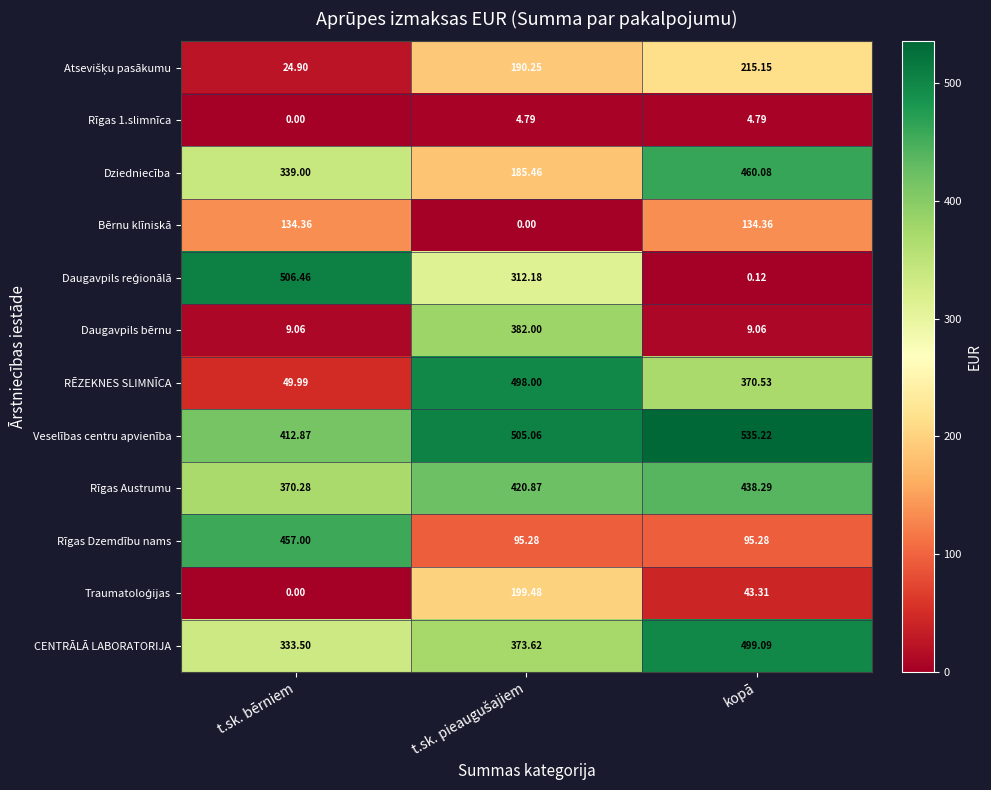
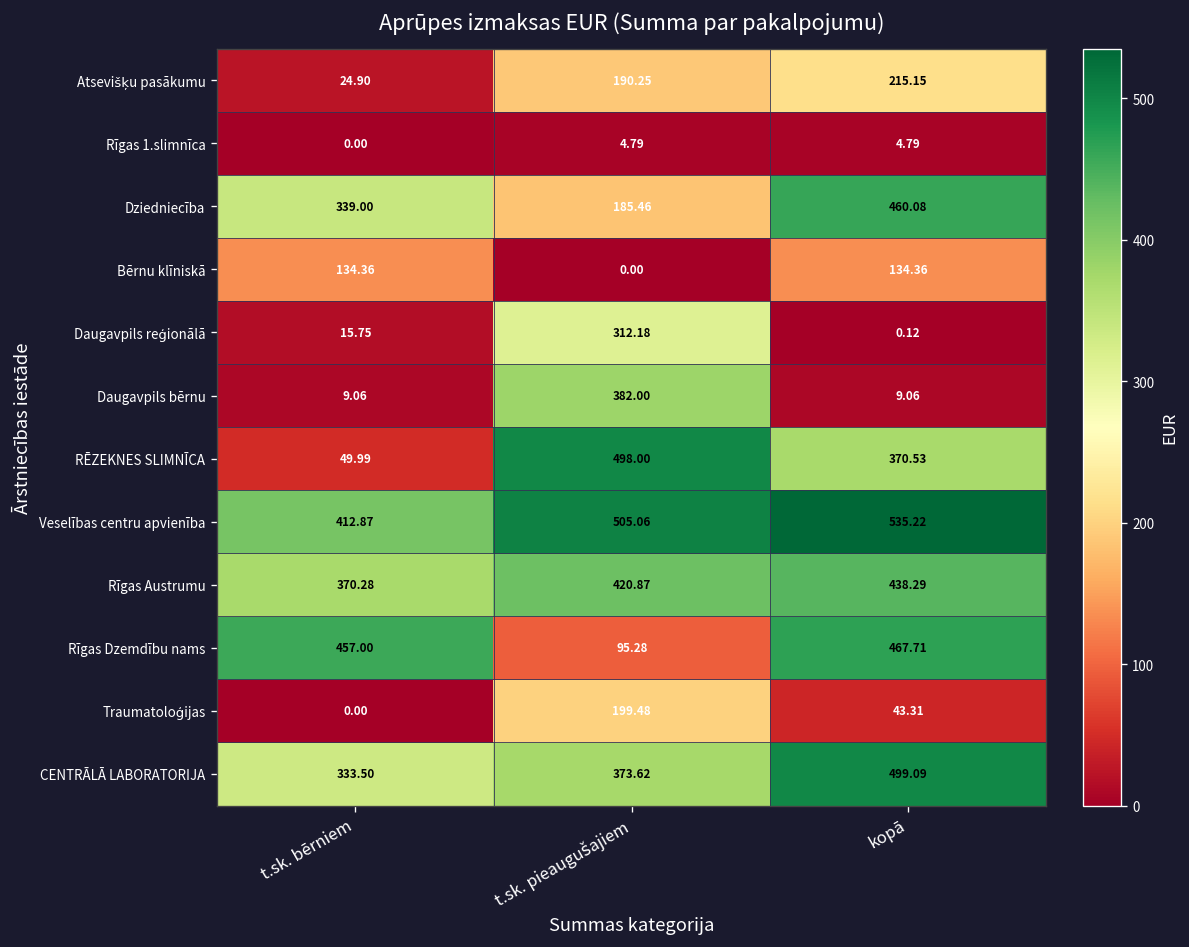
  {
    "Atsevišķu pasākumu": {
      "t.sk. bērniem": 24.90,
      "t.sk. pieaugušajiem": 190.25,
      "kopā": 215.15
    },
    "Rīgas 1.slimnīca": {
      "t.sk. bērniem": 0.00,
      "t.sk. pieaugušajiem": 4.79,
      "kopā": 4.79
    },
    "Dziedniecība": {
      "t.sk. bērniem": 339.00,
      "t.sk. pieaugušajiem": 185.46,
      "kopā": 460.08
    },
    "Bērnu klīniskā": {
      "t.sk. bērniem": 134.36,
      "t.sk. pieaugušajiem": 0.00,
      "kopā": 134.36
    },
    "Daugavpils reģionālā": {
-     "t.sk. bērniem": 506.46,
+     "t.sk. bērniem": 15.75,
      "t.sk. pieaugušajiem": 312.18,
      "kopā": 0.12
    },
    "Daugavpils bērnu": {
      "t.sk. bērniem": 9.06,
      "t.sk. pieaugušajiem": 382.00,
      "kopā": 9.06
    },
    "RĒZEKNES SLIMNĪCA": {
      "t.sk. bērniem": 49.99,
      "t.sk. pieaugušajiem": 498.00,
      "kopā": 370.53
    },
    "Veselības centru apvienība": {
      "t.sk. bērniem": 412.87,
      "t.sk. pieaugušajiem": 505.06,
      "kopā": 535.22
    },
    "Rīgas Austrumu": {
      "t.sk. bērniem": 370.28,
      "t.sk. pieaugušajiem": 420.87,
      "kopā": 438.29
    },
    "Rīgas Dzemdību nams": {
      "t.sk. bērniem": 457.00,
      "t.sk. pieaugušajiem": 95.28,
-     "kopā": 95.28
+     "kopā": 467.71
    },
    "Traumatoloģijas": {
      "t.sk. bērniem": 0.00,
      "t.sk. pieaugušajiem": 199.48,
      "kopā": 43.31
    },
    "CENTRĀLĀ LABORATORIJA": {
      "t.sk. bērniem": 333.50,
      "t.sk. pieaugušajiem": 373.62,
      "kopā": 499.09
    }
  }
